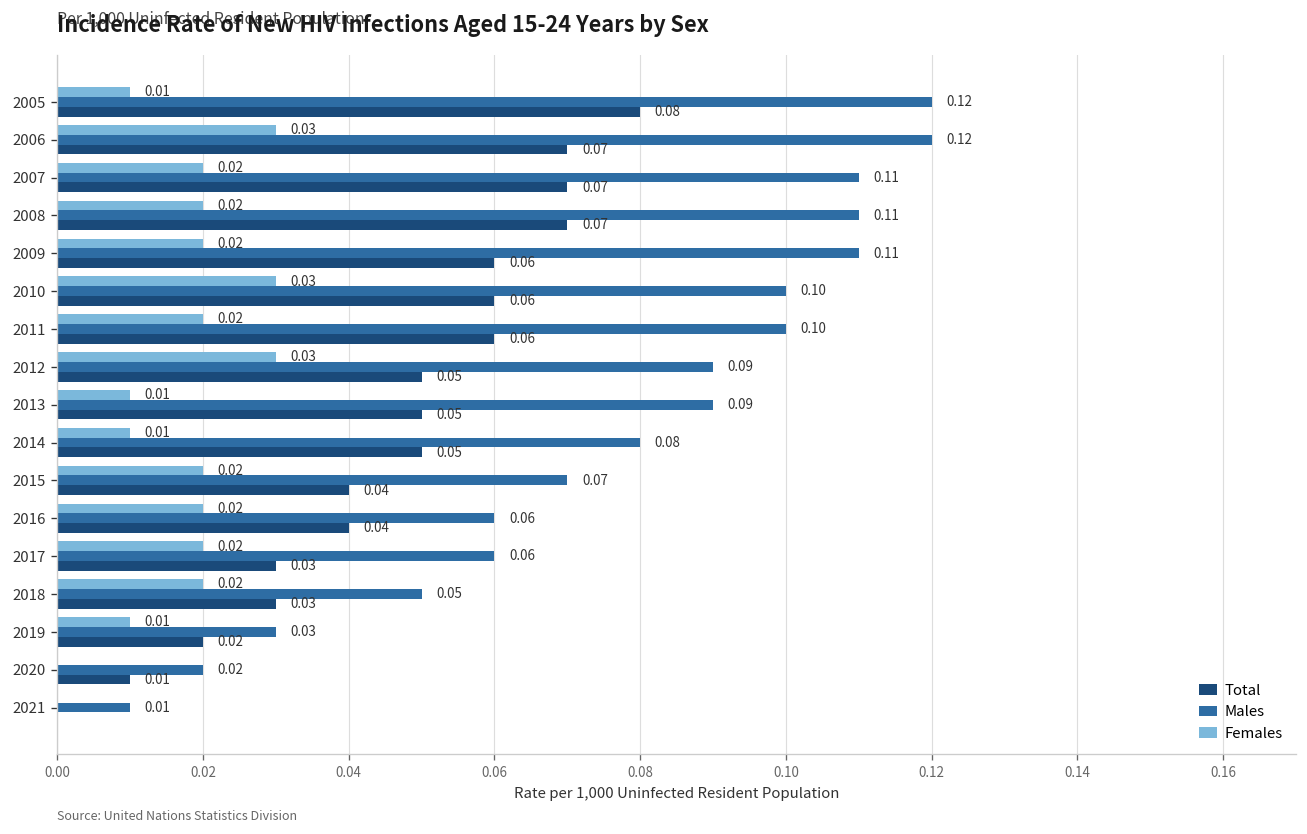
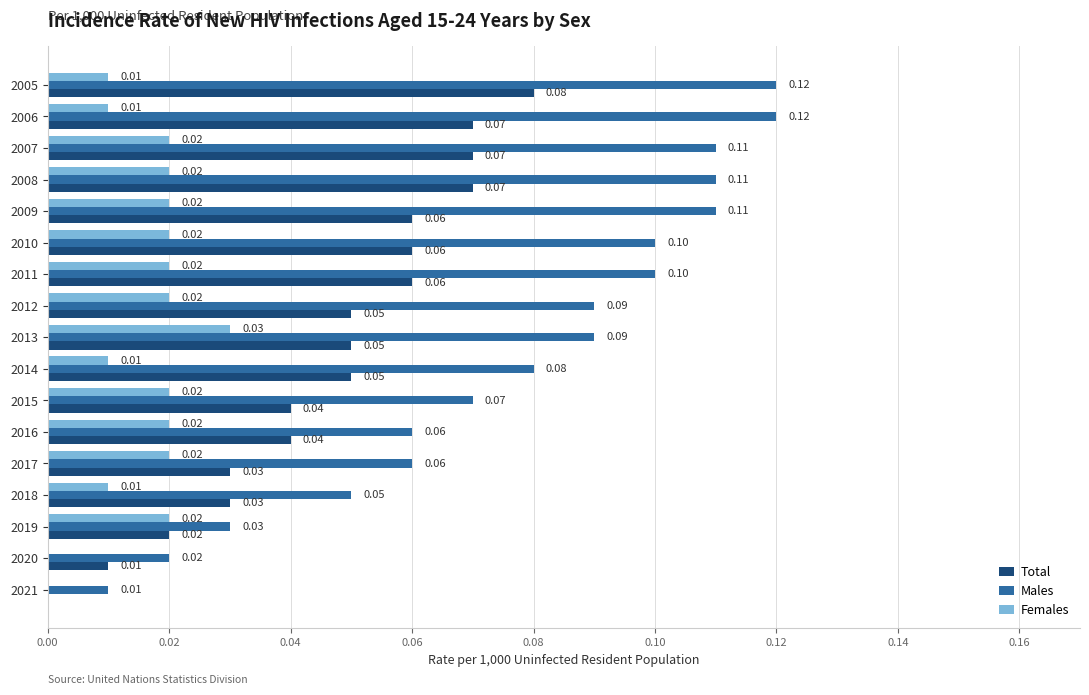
  {
    "Females": {
      "2005": 0.01,
-     "2006": 0.03,
+     "2006": 0.01,
      "2007": 0.02,
      "2008": 0.02,
      "2009": 0.02,
-     "2010": 0.03,
+     "2010": 0.02,
      "2011": 0.02,
-     "2012": 0.03,
-     "2013": 0.01,
+     "2012": 0.02,
+     "2013": 0.03,
      "2014": 0.01,
      "2015": 0.02,
      "2016": 0.02,
      "2017": 0.02,
-     "2018": 0.02,
-     "2019": 0.01
+     "2018": 0.01,
+     "2019": 0.02
    }
  }
